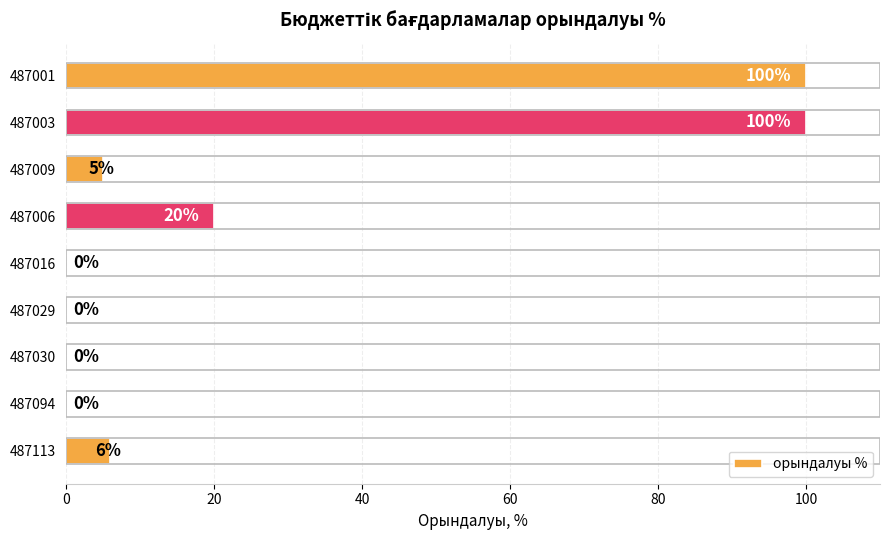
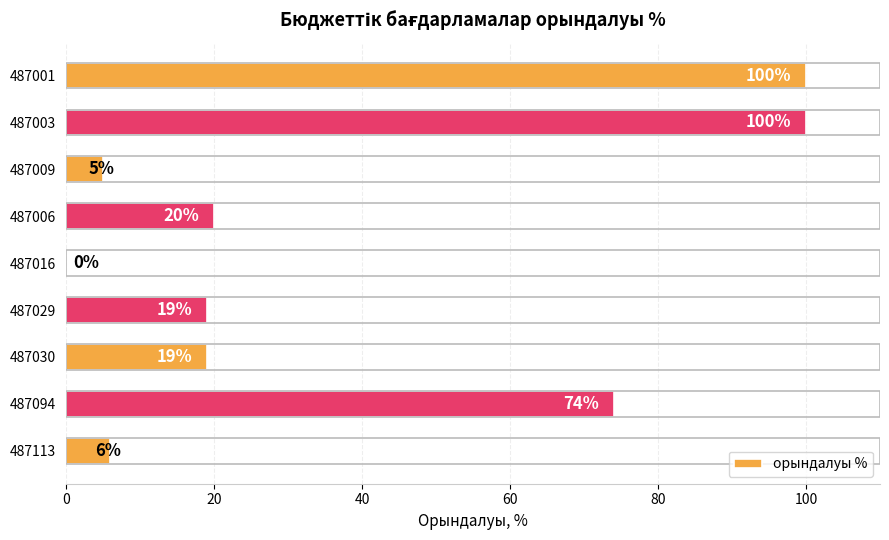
  {
    "487001": "100%",
    "487003": "100%",
    "487009": "5%",
    "487006": "20%",
    "487016": "0%",
-   "487029": "0%",
-   "487030": "0%",
-   "487094": "0%",
+   "487029": "19%",
+   "487030": "19%",
+   "487094": "74%",
    "487113": "6%"
  }
